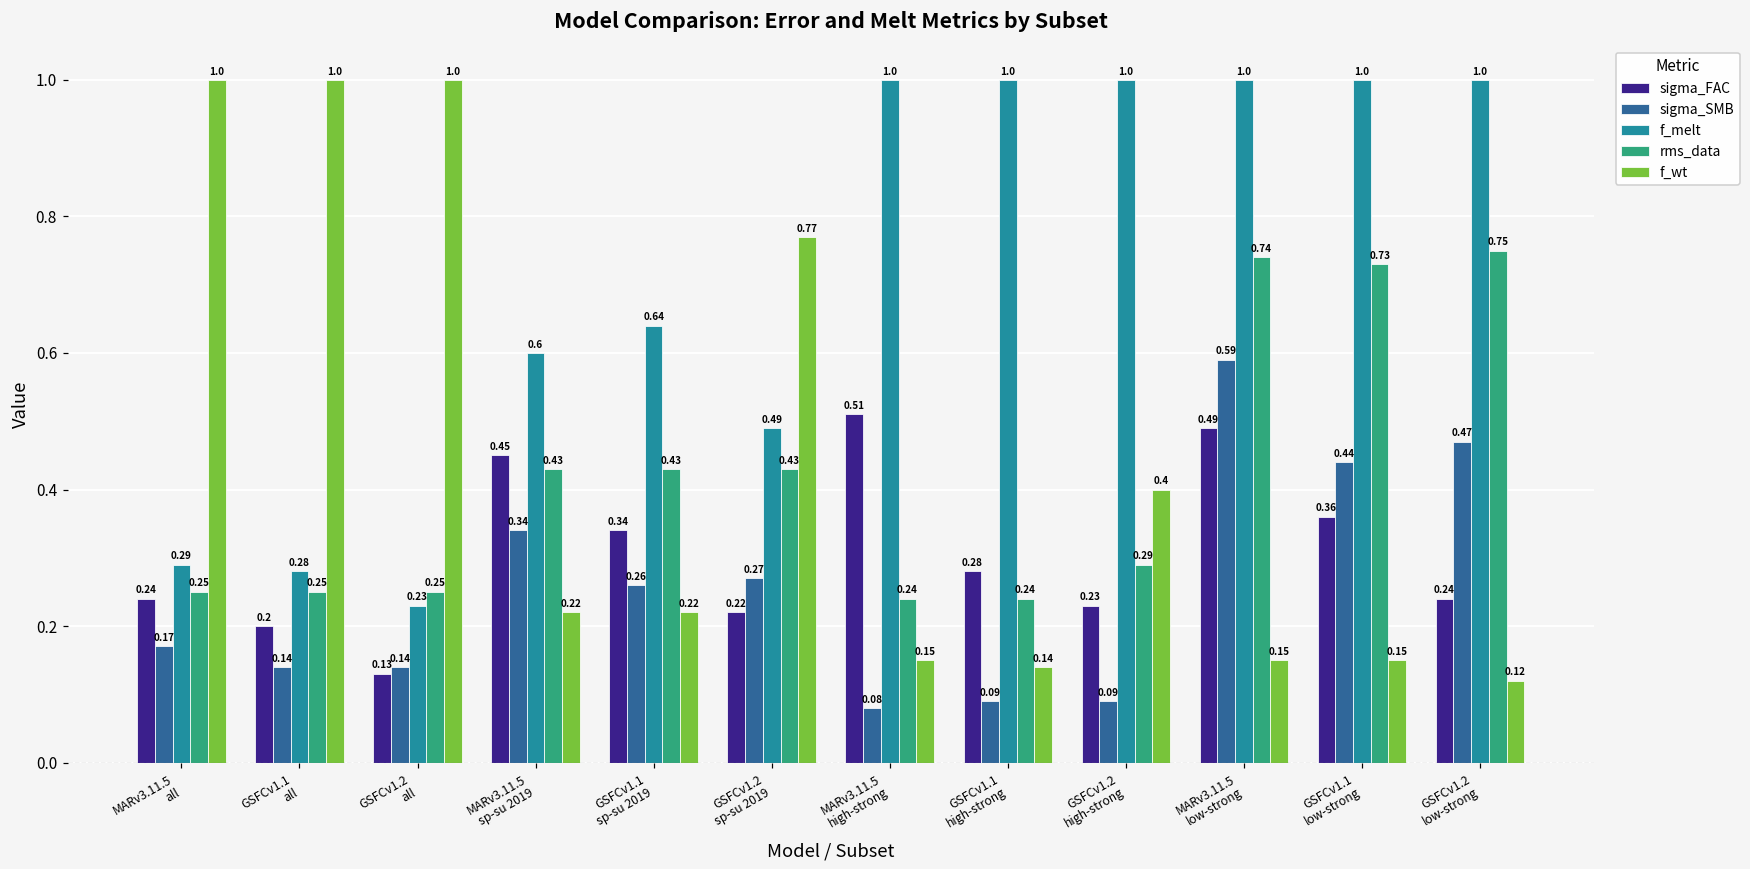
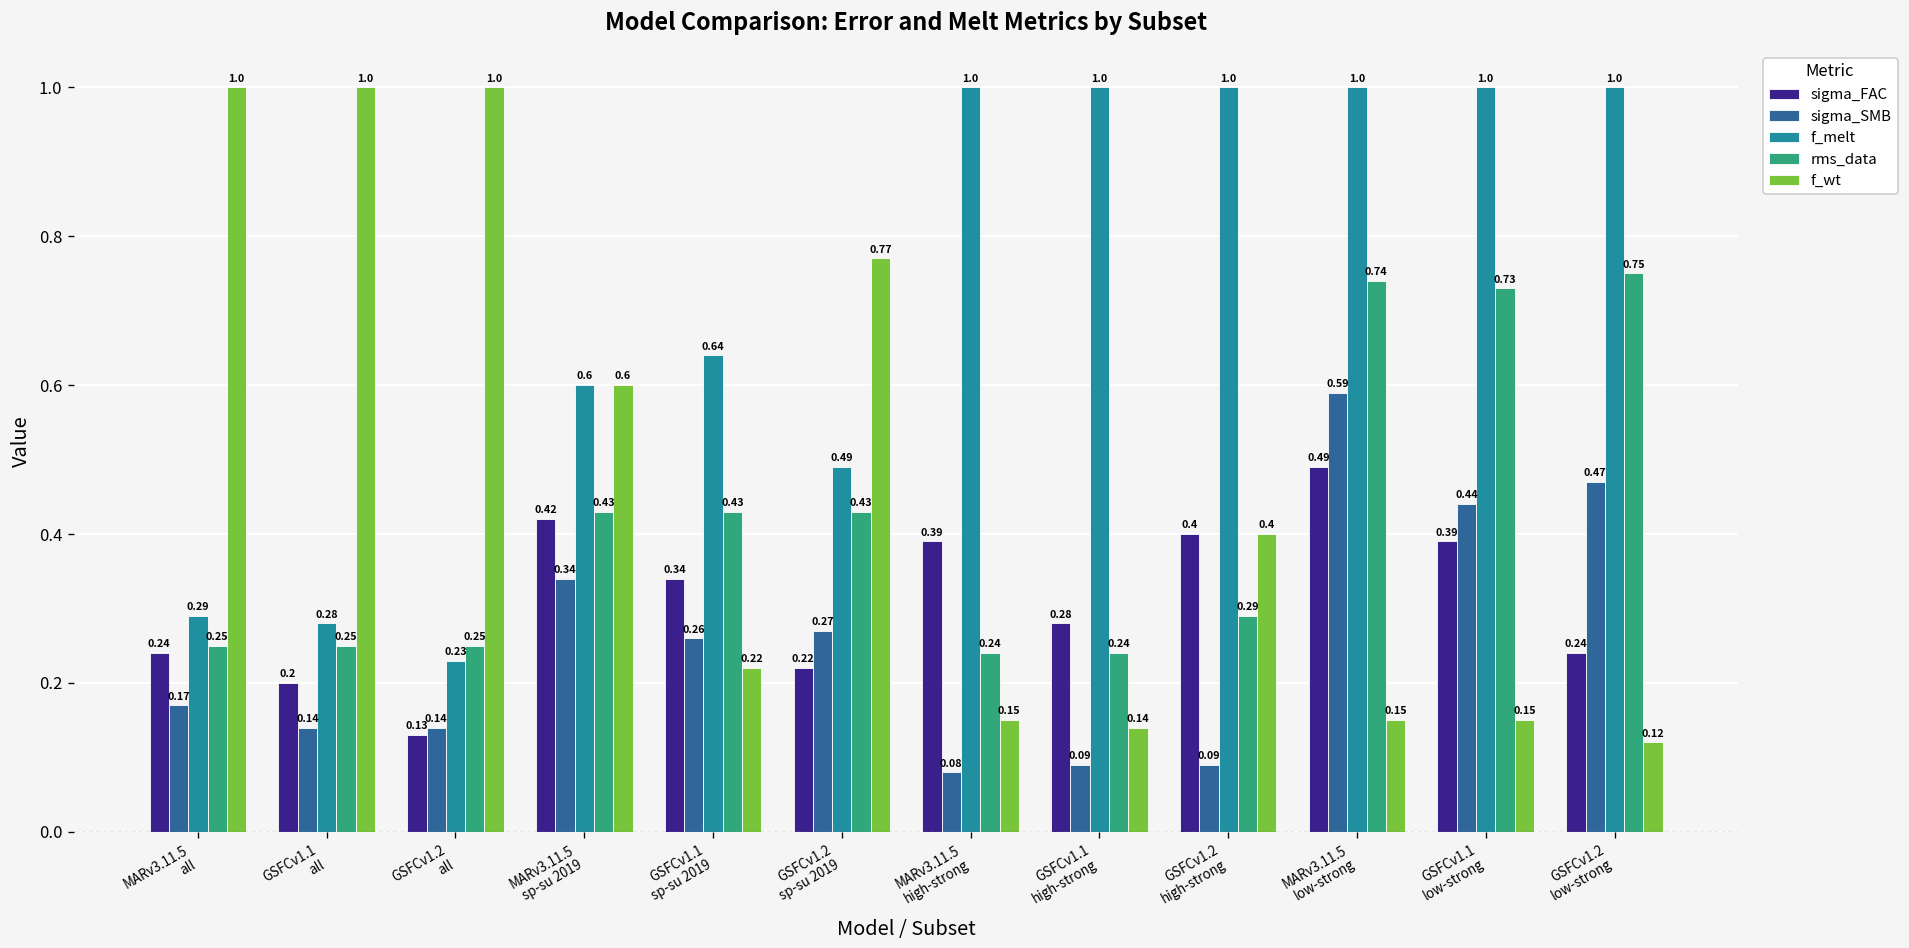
  {
    "sigma_FAC": {
      "MARv3.11.5 all": 0.24,
      "GSFCv1.1 all": 0.2,
      "GSFCv1.2 all": 0.13,
-     "MARv3.11.5 sp-su 2019": 0.45,
+     "MARv3.11.5 sp-su 2019": 0.42,
      "GSFCv1.1 sp-su 2019": 0.34,
      "GSFCv1.2 sp-su 2019": 0.22,
-     "MARv3.11.5 high-strong": 0.51,
+     "MARv3.11.5 high-strong": 0.39,
      "GSFCv1.1 high-strong": 0.28,
-     "GSFCv1.2 high-strong": 0.23,
+     "GSFCv1.2 high-strong": 0.4,
      "MARv3.11.5 low-strong": 0.49,
-     "GSFCv1.1 low-strong": 0.36,
+     "GSFCv1.1 low-strong": 0.39,
      "GSFCv1.2 low-strong": 0.24
    },
    "f_wt": {
      "MARv3.11.5 all": 1.0,
      "GSFCv1.1 all": 1.0,
      "GSFCv1.2 all": 1.0,
-     "MARv3.11.5 sp-su 2019": 0.22,
+     "MARv3.11.5 sp-su 2019": 0.6,
      "GSFCv1.1 sp-su 2019": 0.22,
      "GSFCv1.2 sp-su 2019": 0.77,
      "MARv3.11.5 high-strong": 0.15,
      "GSFCv1.1 high-strong": 0.14,
      "GSFCv1.2 high-strong": 0.4,
      "MARv3.11.5 low-strong": 0.15,
      "GSFCv1.1 low-strong": 0.15,
      "GSFCv1.2 low-strong": 0.12
    }
  }
